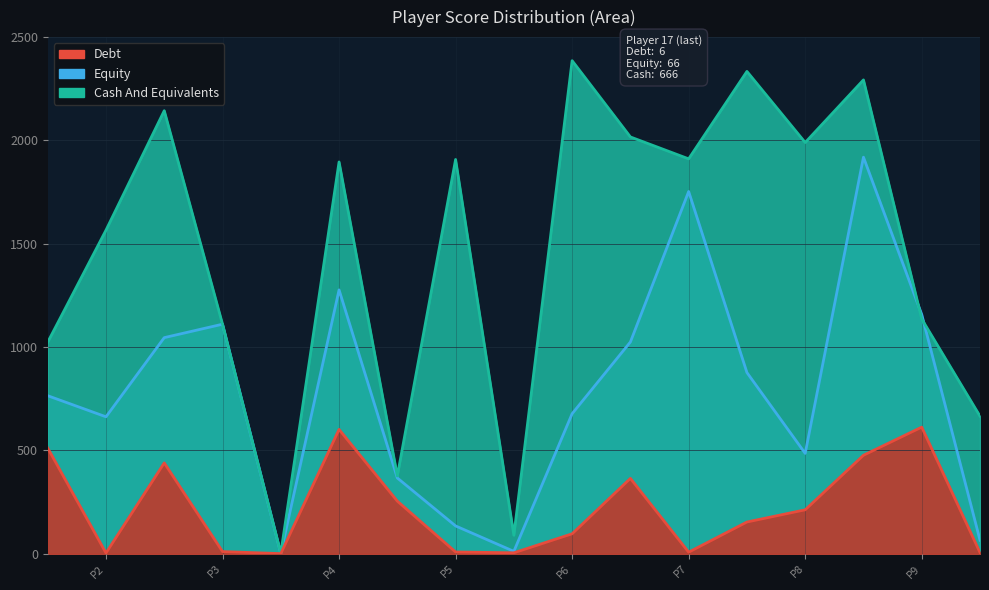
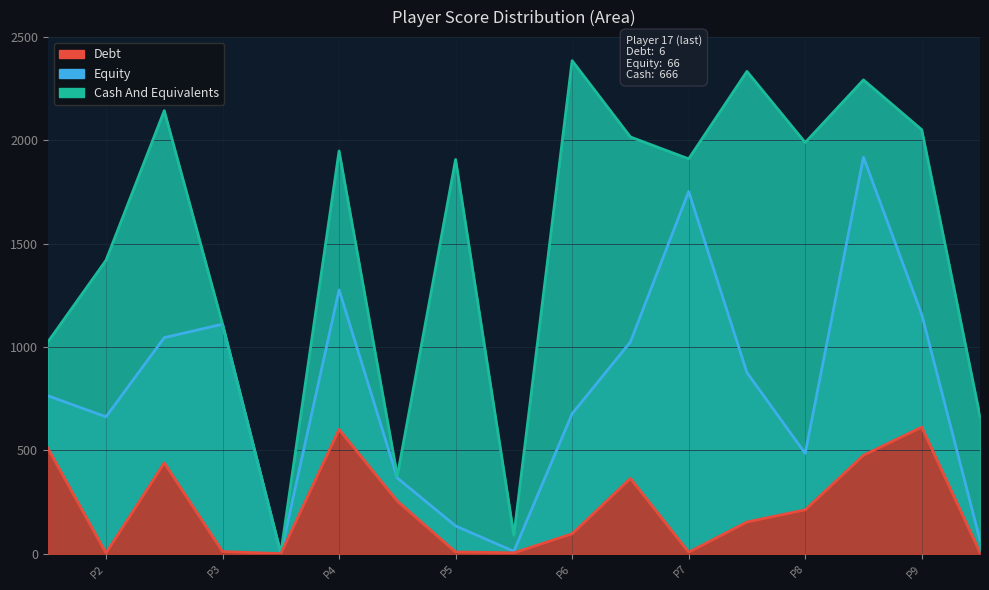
  {
    "Cash And Equivalents": {
-     "P2": 1570,
-     "P4": 1900,
+     "P2": 1420,
+     "P4": 1950,
      "P5": 1910,
      "P6": 2390,
      "P7": 1910,
      "P8": 1990,
-     "P9": 1140
+     "P9": 2050
    }
  }
